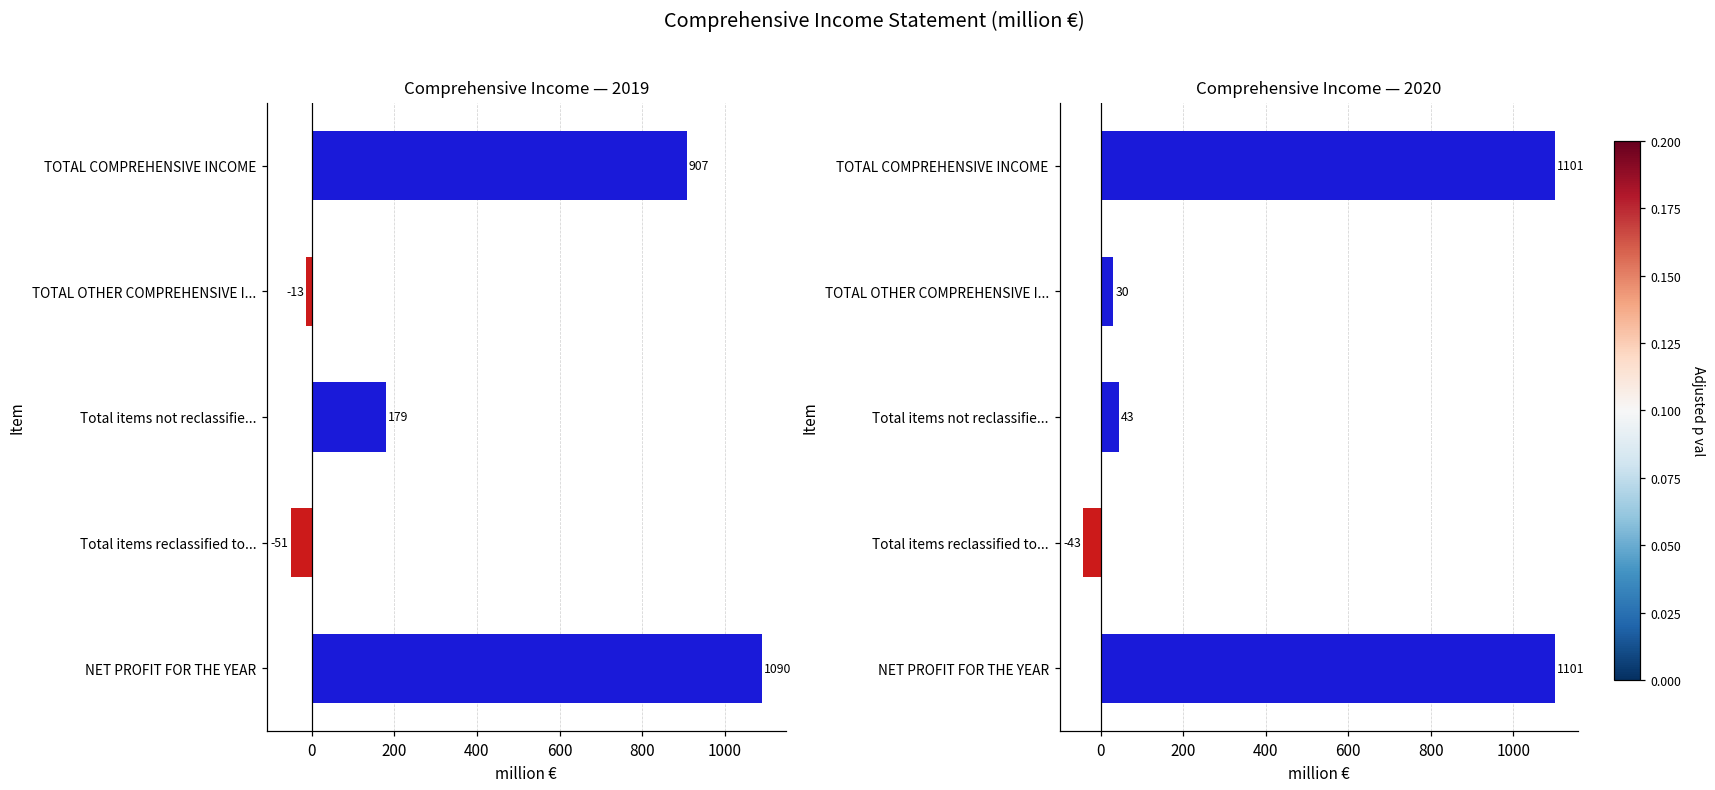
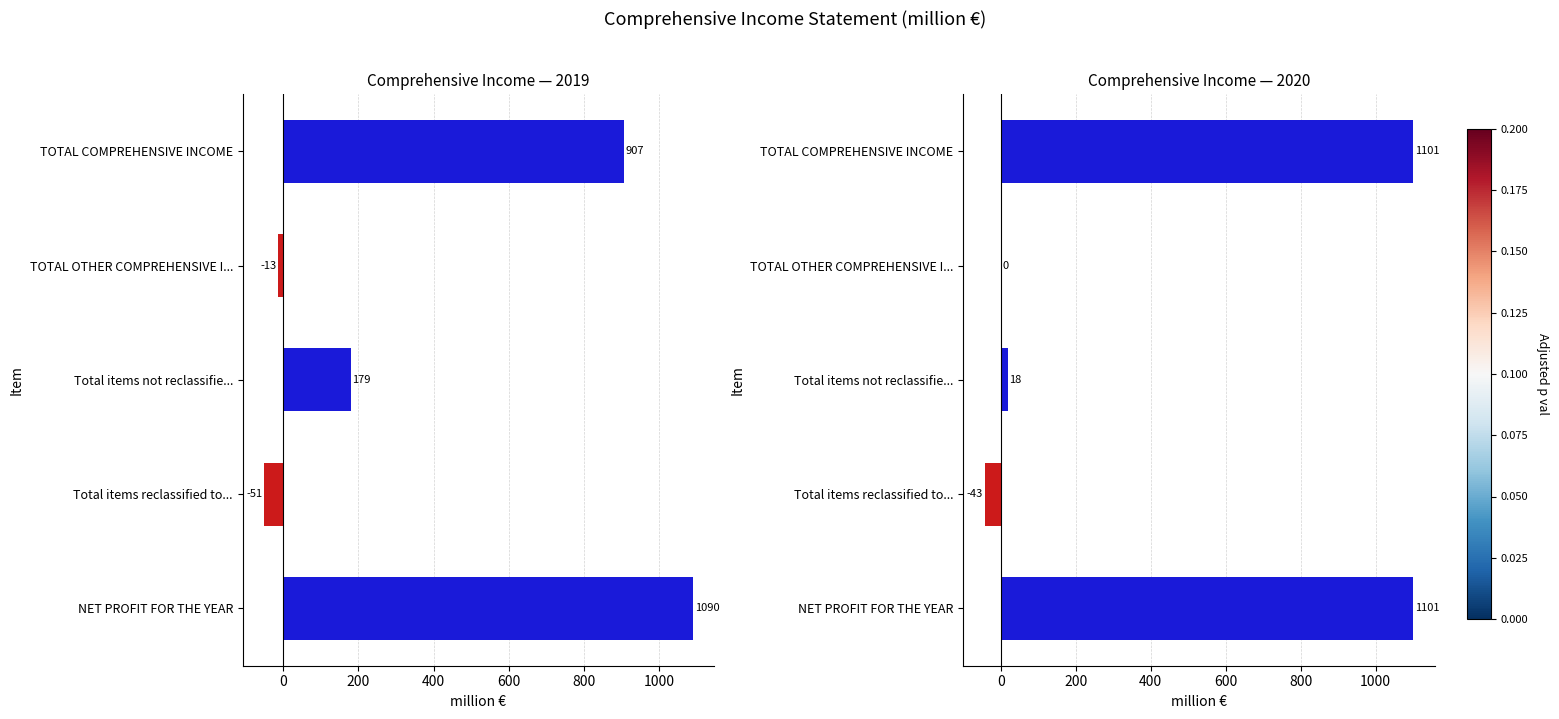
  {
    "Comprehensive Income — 2019": {
      "TOTAL COMPREHENSIVE INCOME": 907,
      "TOTAL OTHER COMPREHENSIVE I...": -13,
      "Total items not reclassifie...": 179,
      "Total items reclassified to...": -51,
      "NET PROFIT FOR THE YEAR": 1090
    },
    "Comprehensive Income — 2020": {
      "TOTAL COMPREHENSIVE INCOME": 1101,
-     "TOTAL OTHER COMPREHENSIVE I...": 30,
-     "Total items not reclassifie...": 43,
+     "TOTAL OTHER COMPREHENSIVE I...": 0,
+     "Total items not reclassifie...": 18,
      "Total items reclassified to...": -43,
      "NET PROFIT FOR THE YEAR": 1101
    }
  }
